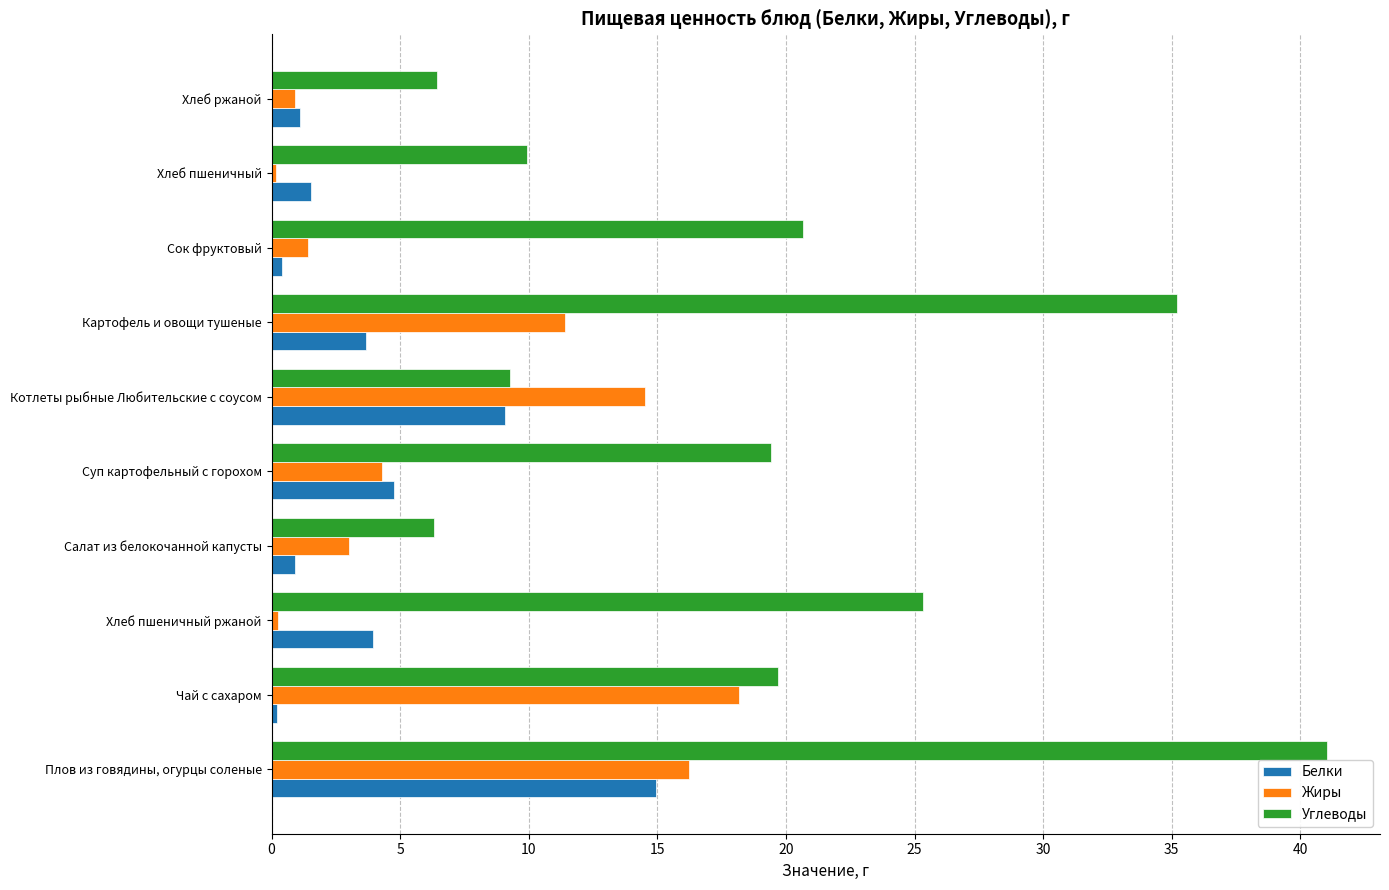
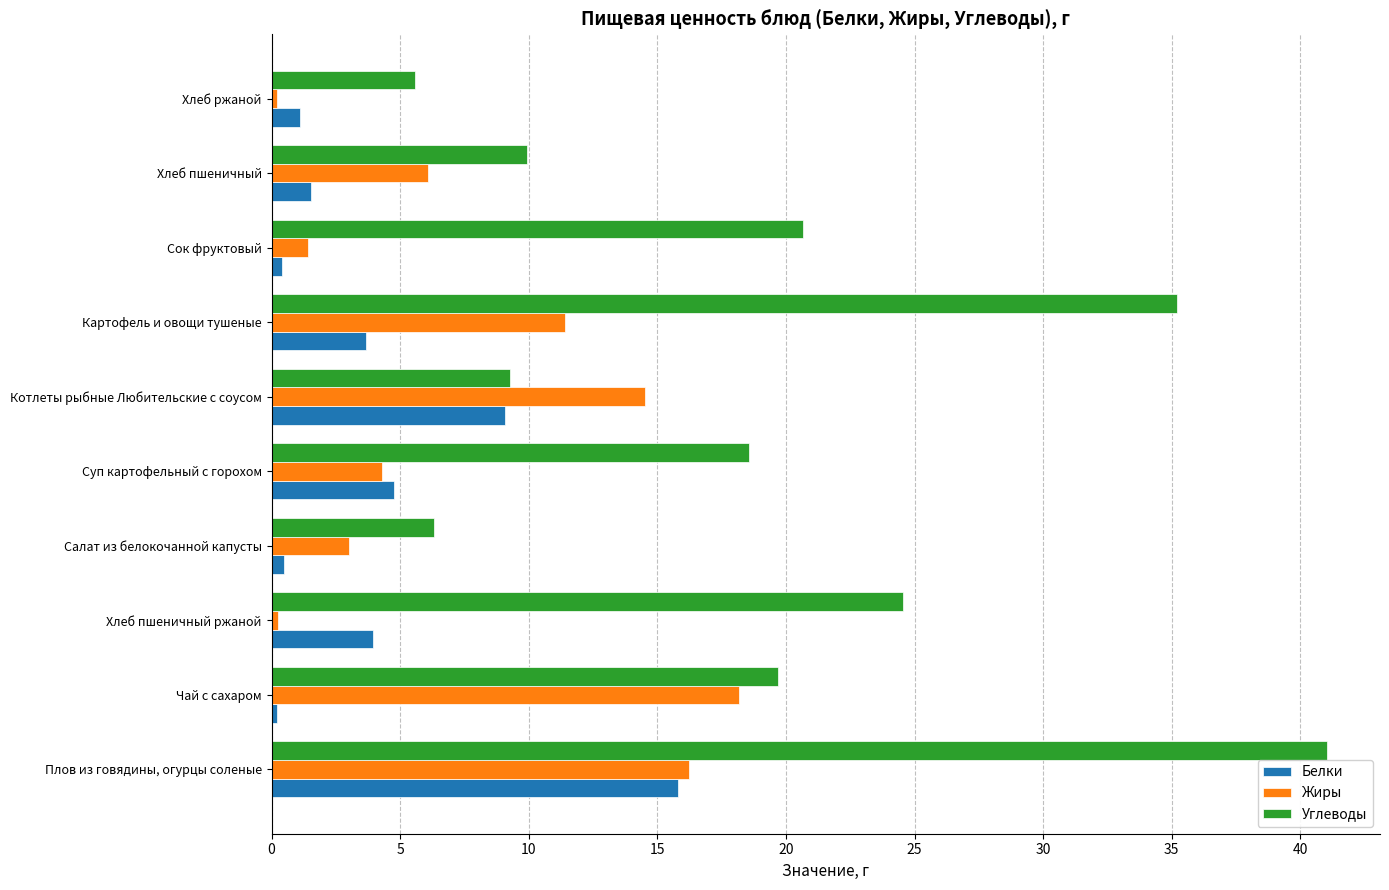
  {
    "Белки": {
      "Хлеб ржаной": 1.1,
      "Хлеб пшеничный": 1.5,
      "Сок фруктовый": 0.4,
      "Картофель и овощи тушеные": 3.7,
      "Котлеты рыбные Любительские с соусом": 9.1,
      "Суп картофельный с горохом": 4.7,
-     "Салат из белокочанной капусты": 0.9,
+     "Салат из белокочанной капусты": 0.5,
      "Хлеб пшеничный ржаной": 3.9,
      "Чай с сахаром": 0.2,
-     "Плов из говядины, огурцы соленые": 14.9
+     "Плов из говядины, огурцы соленые": 15.8
    },
    "Жиры": {
-     "Хлеб ржаной": 0.9,
-     "Хлеб пшеничный": 0.2,
+     "Хлеб ржаной": 0.2,
+     "Хлеб пшеничный": 6.1,
      "Сок фруктовый": 1.4,
      "Картофель и овощи тушеные": 11.4,
      "Котлеты рыбные Любительские с соусом": 14.5,
      "Суп картофельный с горохом": 4.3,
      "Салат из белокочанной капусты": 3.0,
      "Хлеб пшеничный ржаной": 0.2,
      "Чай с сахаром": 18.2,
      "Плов из говядины, огурцы соленые": 16.2
    },
    "Углеводы": {
-     "Хлеб ржаной": 6.4,
+     "Хлеб ржаной": 5.6,
      "Хлеб пшеничный": 9.9,
      "Сок фруктовый": 20.7,
      "Картофель и овощи тушеные": 35.2,
      "Котлеты рыбные Любительские с соусом": 9.3,
-     "Суп картофельный с горохом": 19.4,
+     "Суп картофельный с горохом": 18.6,
      "Салат из белокочанной капусты": 6.3,
-     "Хлеб пшеничный ржаной": 25.3,
+     "Хлеб пшеничный ржаной": 24.5,
      "Чай с сахаром": 19.7,
      "Плов из говядины, огурцы соленые": 41.0
    }
  }
